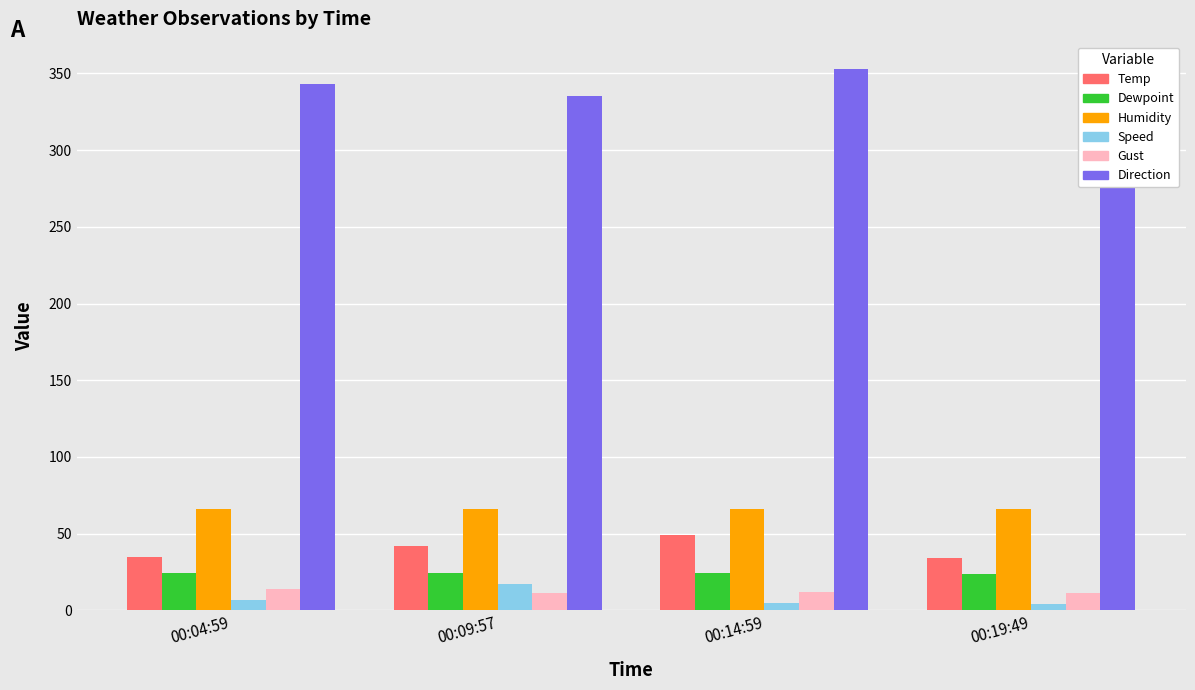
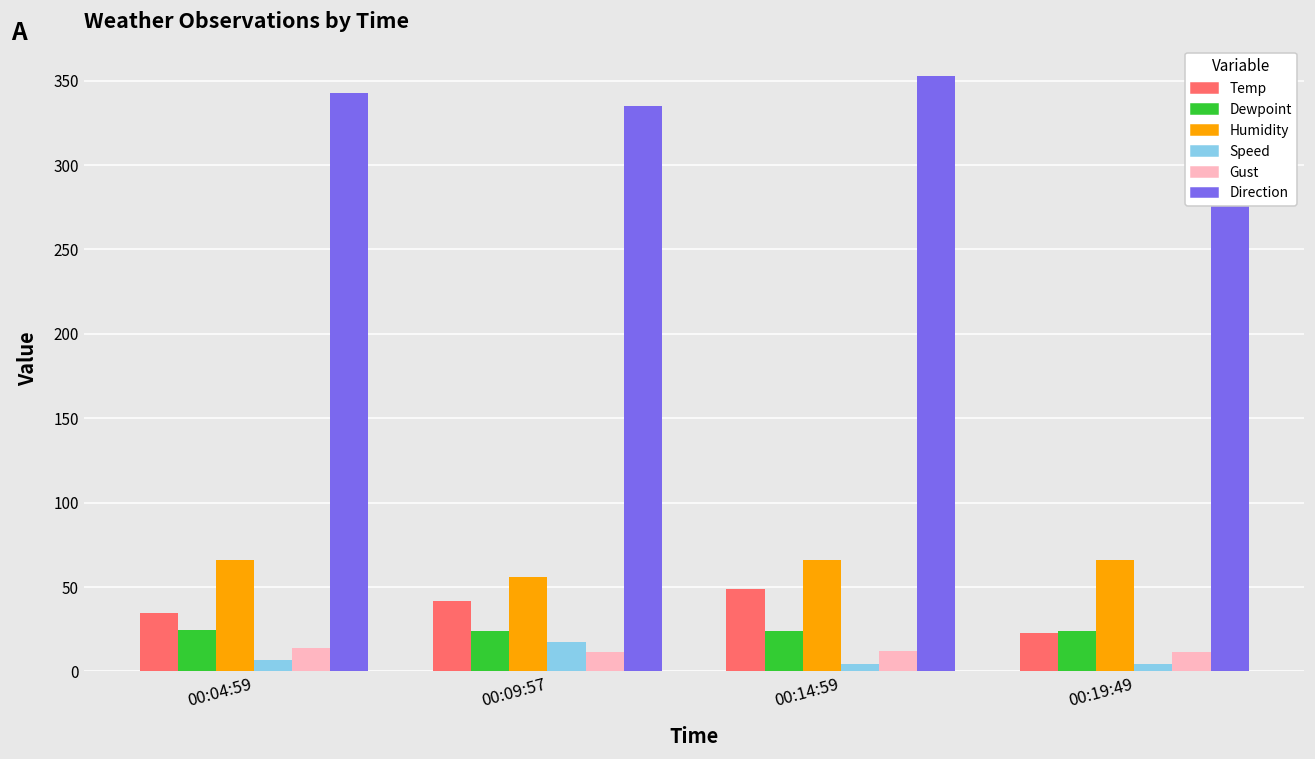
  {
    "Temp": {
      "00:04:59": 35,
      "00:09:57": 42,
      "00:14:59": 49,
-     "00:19:49": 34
+     "00:19:49": 23
    },
    "Dewpoint": {
      "00:04:59": 24,
      "00:09:57": 24,
      "00:14:59": 24,
      "00:19:49": 24
    },
    "Humidity": {
      "00:04:59": 66,
-     "00:09:57": 66,
+     "00:09:57": 56,
      "00:14:59": 66,
      "00:19:49": 66
    },
    "Speed": {
      "00:04:59": 7,
      "00:09:57": 17,
      "00:14:59": 5,
      "00:19:49": 4
    },
    "Gust": {
      "00:04:59": 14,
      "00:09:57": 12,
      "00:14:59": 12,
      "00:19:49": 12
    },
    "Direction": {
      "00:04:59": 343,
      "00:09:57": 335,
      "00:14:59": 353
    }
  }
